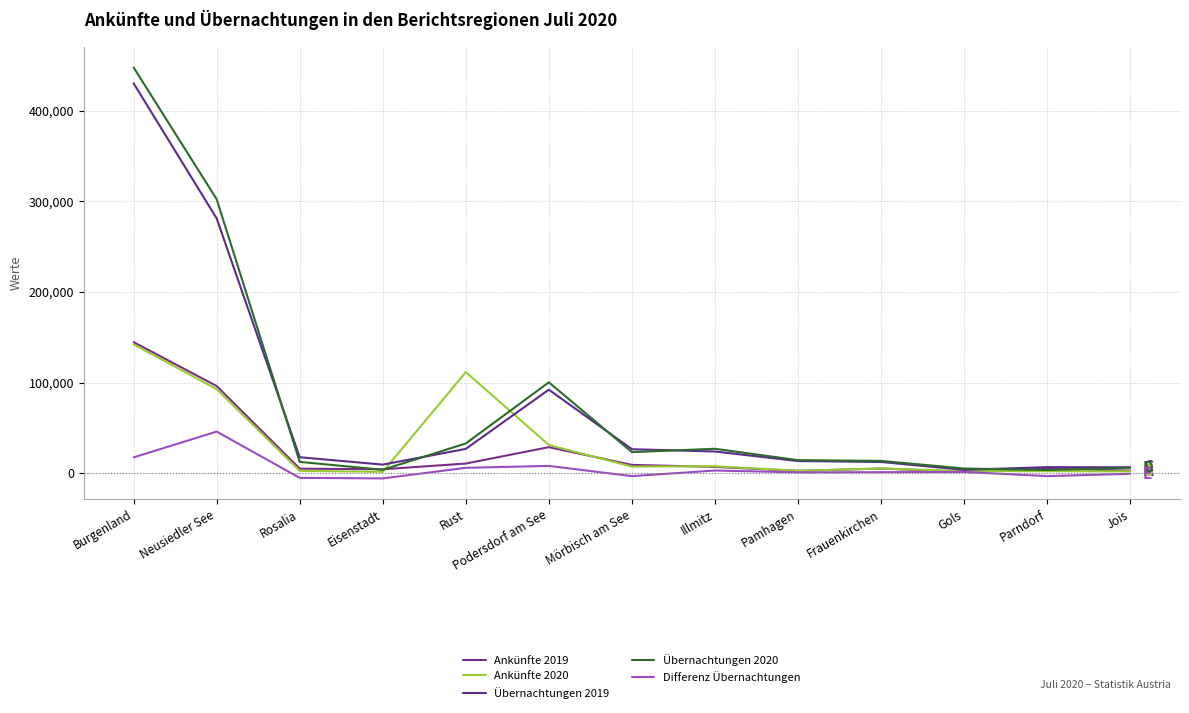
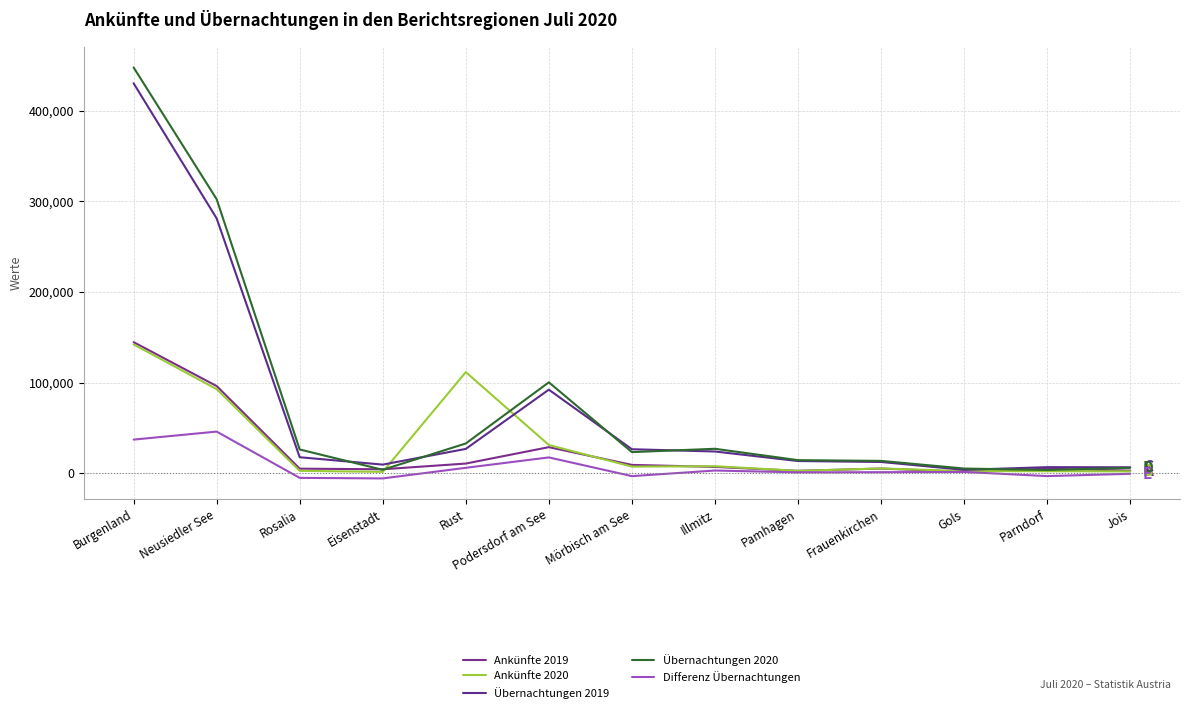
  {
    "Ankünfte 2020": {
      "Neusiedler See": "90,000",
      "Rust": "110,000"
    },
    "Übernachtungen 2020": {
      "Burgenland": "450,000",
      "Neusiedler See": "300,000",
-     "Rosalia": "10,000",
+     "Rosalia": "30,000",
      "Rust": "30,000",
      "Podersdorf am See": "100,000",
      "Mörbisch am See": "20,000",
      "Illmitz": "30,000"
    },
    "Differenz Übernachtungen": {
-     "Burgenland": "20,000",
+     "Burgenland": "40,000",
      "Neusiedler See": "50,000",
      "Rosalia": "-10,000",
      "Eisenstadt": "-10,000",
      "Rust": "10,000",
-     "Podersdorf am See": "10,000",
+     "Podersdorf am See": "20,000",
      "Mörbisch am See": "0",
      "Illmitz": "0",
      "Frauenkirchen": "0",
      "Parndorf": "0"
    }
  }
